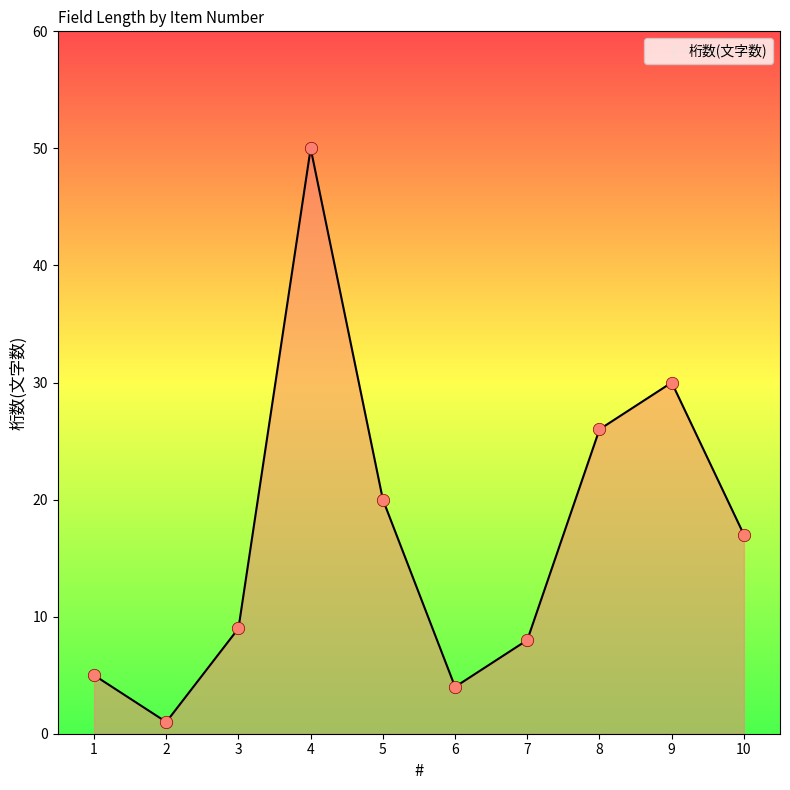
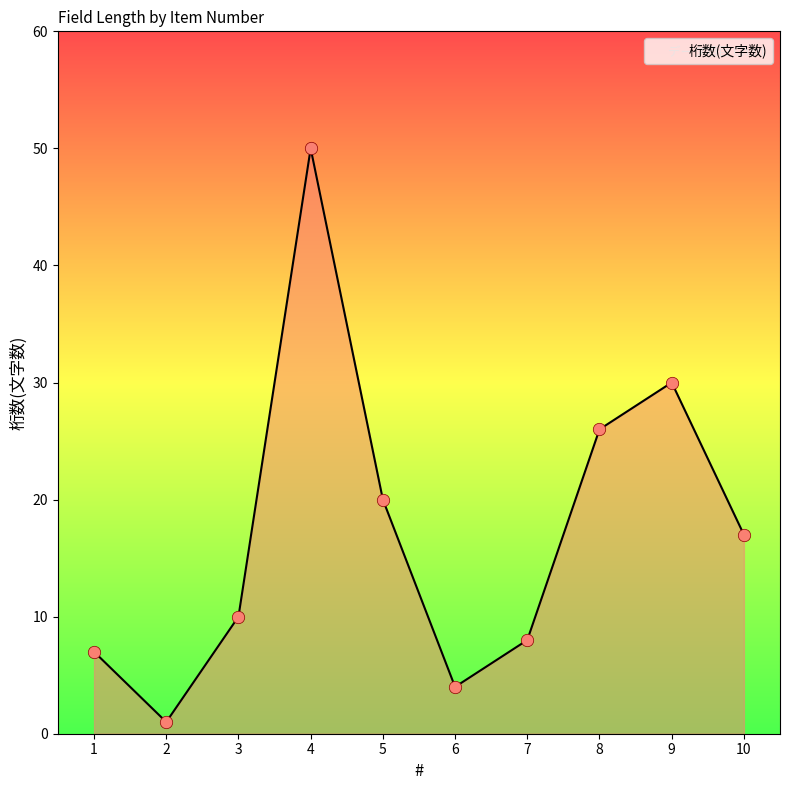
  {
-   "1": 5,
+   "1": 7,
    "2": 1,
-   "3": 9,
+   "3": 10,
    "4": 50,
    "5": 20,
    "6": 4,
    "7": 8,
    "8": 26,
    "9": 30,
    "10": 17
  }
